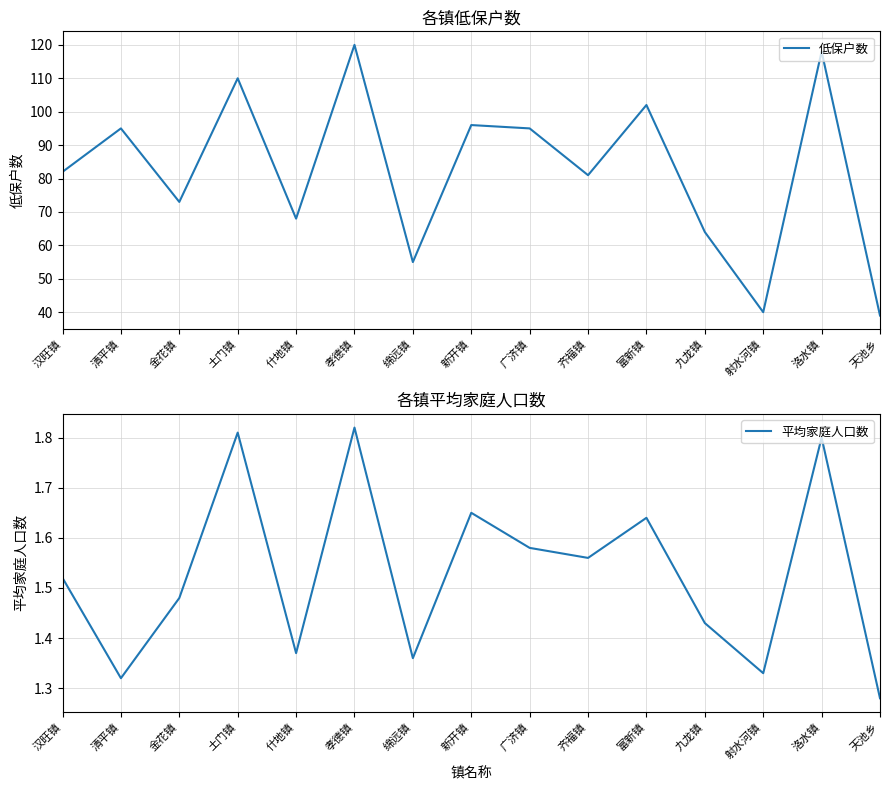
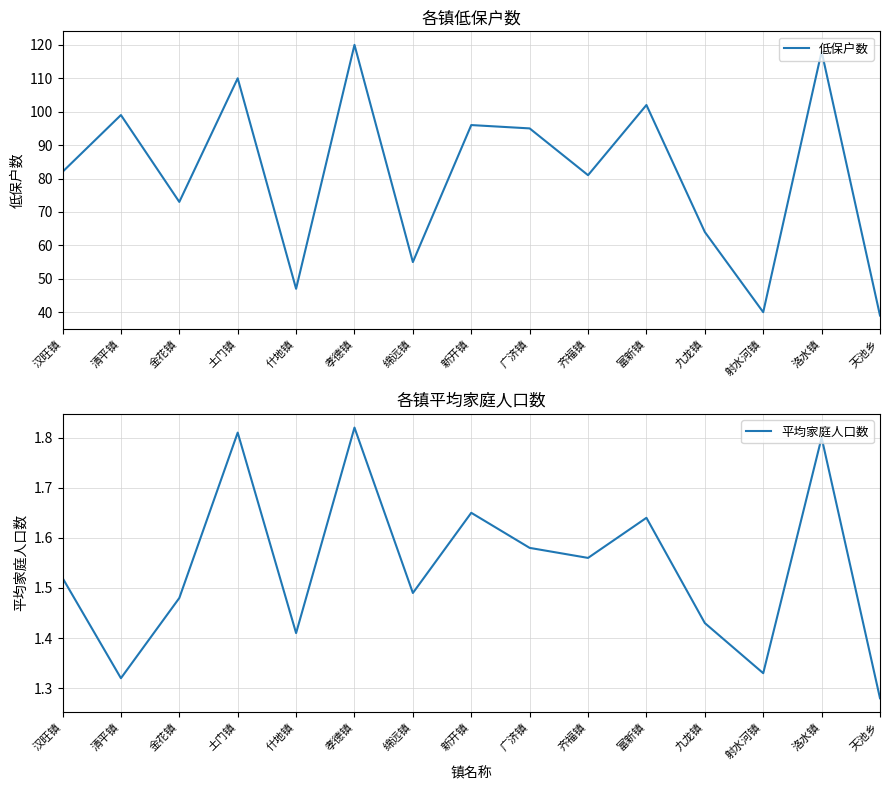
  {
    "各镇低保户数": {
      "汉旺镇": 82,
-     "清平镇": 95,
+     "清平镇": 99,
      "金花镇": 73,
      "土门镇": 110,
-     "什地镇": 68,
+     "什地镇": 47,
      "孝德镇": 120,
      "绵远镇": 55,
      "新开镇": 96,
      "广济镇": 95,
      "齐福镇": 81,
      "富新镇": 102,
      "九龙镇": 64,
      "射水河镇": 40,
      "天池乡": 39
    },
    "各镇平均家庭人口数": {
      "汉旺镇": 1.52,
      "清平镇": 1.32,
      "金花镇": 1.48,
      "土门镇": 1.81,
-     "什地镇": 1.37,
+     "什地镇": 1.41,
      "孝德镇": 1.82,
-     "绵远镇": 1.36,
+     "绵远镇": 1.49,
      "新开镇": 1.65,
      "广济镇": 1.58,
      "齐福镇": 1.56,
      "富新镇": 1.64,
      "九龙镇": 1.43,
      "射水河镇": 1.33,
      "天池乡": 1.28
    }
  }
